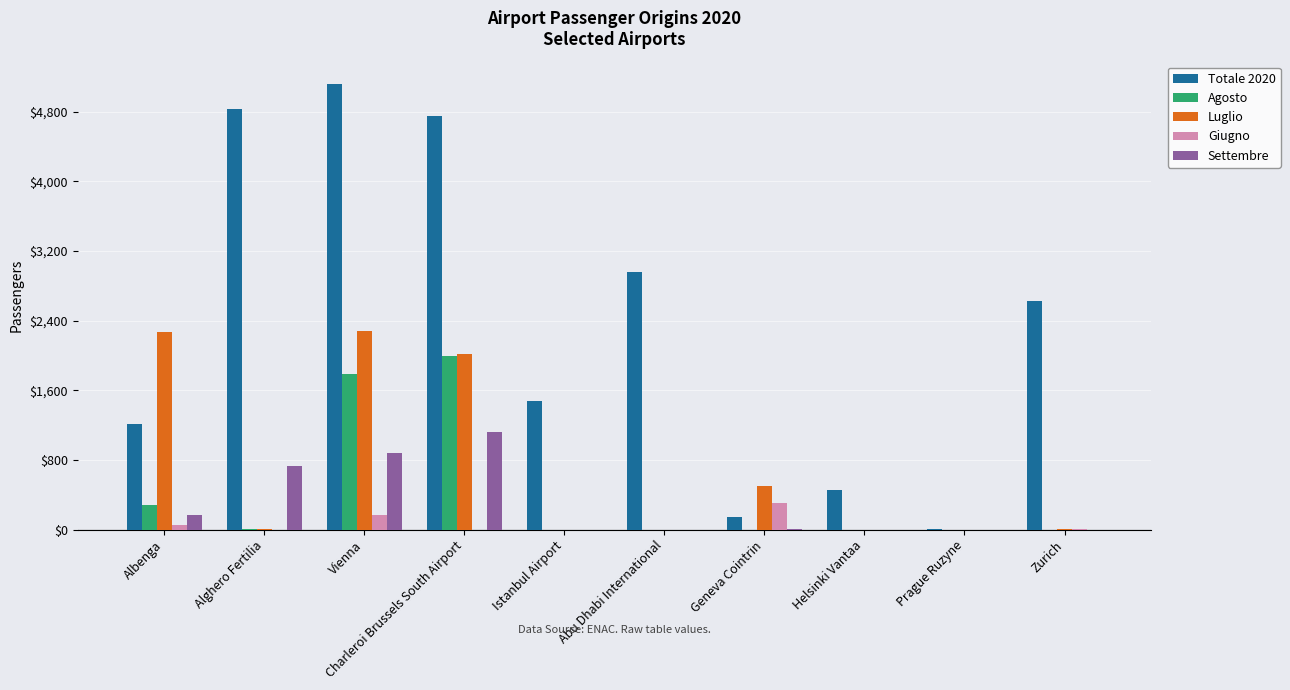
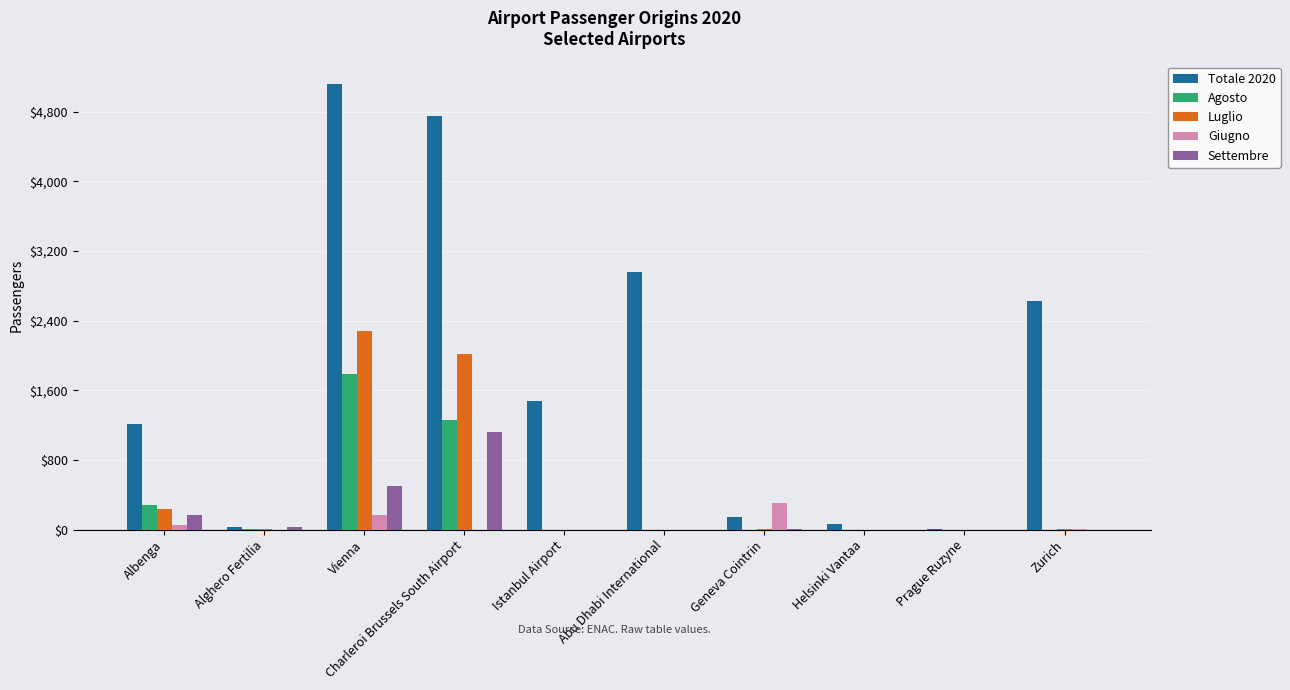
  {
    "Totale 2020": {
      "Albenga": "$1,200",
-     "Alghero Fertilia": "$4,800",
+     "Alghero Fertilia": "$0",
      "Vienna": "$5,100",
      "Charleroi Brussels South Airport": "$4,700",
      "Istanbul Airport": "$1,500",
      "Abu Dhabi International": "$3,000",
      "Geneva Cointrin": "$100",
-     "Helsinki Vantaa": "$500",
+     "Helsinki Vantaa": "$100",
      "Zurich": "$2,600"
    },
    "Agosto": {
      "Albenga": "$300",
      "Vienna": "$1,800",
-     "Charleroi Brussels South Airport": "$2,000",
+     "Charleroi Brussels South Airport": "$1,300",
      "Istanbul Airport": "$0",
      "Abu Dhabi International": "$0",
      "Geneva Cointrin": "$0",
      "Helsinki Vantaa": "$0",
      "Prague Ruzyne": "$0",
      "Zurich": "$0"
    },
    "Luglio": {
-     "Albenga": "$2,300",
+     "Albenga": "$200",
      "Vienna": "$2,300",
      "Charleroi Brussels South Airport": "$2,000",
      "Istanbul Airport": "$0",
      "Abu Dhabi International": "$0",
-     "Geneva Cointrin": "$500",
+     "Geneva Cointrin": "$0",
      "Helsinki Vantaa": "$0",
      "Prague Ruzyne": "$0"
    },
    "Giugno": {
      "Albenga": "$100",
      "Alghero Fertilia": "$0",
      "Vienna": "$200",
      "Charleroi Brussels South Airport": "$0",
      "Istanbul Airport": "$0",
      "Abu Dhabi International": "$0",
      "Geneva Cointrin": "$300",
      "Helsinki Vantaa": "$0",
      "Prague Ruzyne": "$0"
    },
    "Settembre": {
      "Albenga": "$200",
-     "Alghero Fertilia": "$700",
-     "Vienna": "$900",
+     "Alghero Fertilia": "$0",
+     "Vienna": "$500",
      "Charleroi Brussels South Airport": "$1,100",
      "Istanbul Airport": "$0",
      "Abu Dhabi International": "$0",
      "Helsinki Vantaa": "$0",
      "Prague Ruzyne": "$0",
      "Zurich": "$0"
    }
  }
